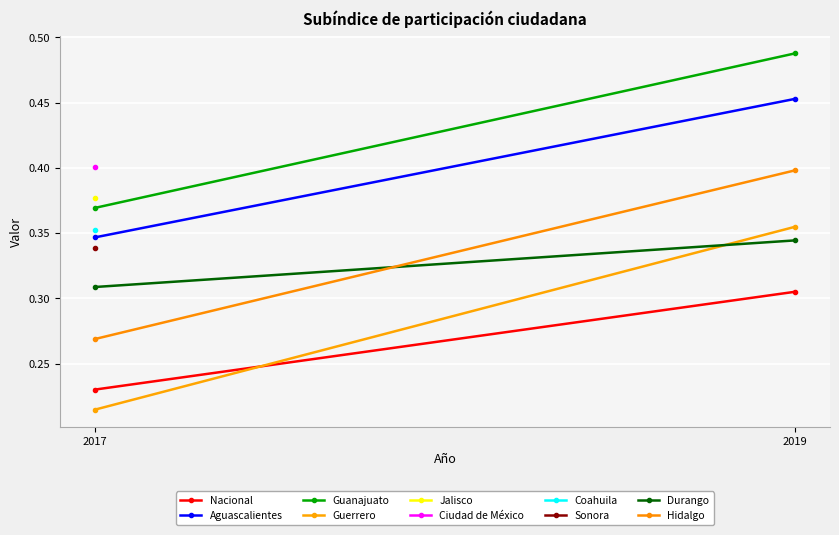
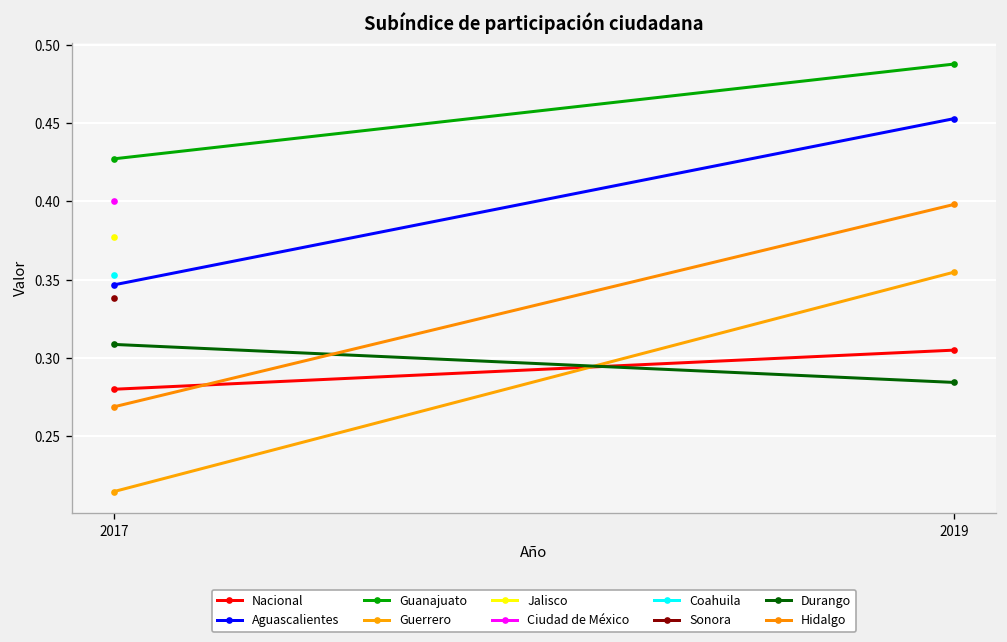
  {
    "Nacional": {
-     "2017": 0.23,
+     "2017": 0.28,
      "2019": 0.305
    },
    "Aguascalientes": {
      "2017": 0.347,
      "2019": 0.453
    },
    "Guanajuato": {
-     "2017": 0.369,
+     "2017": 0.427,
      "2019": 0.488
    },
    "Jalisco": {
      "2017": 0.377
    },
    "Ciudad de México": {
      "2017": 0.400
    },
    "Coahuila": {
      "2017": 0.353
    },
    "Sonora": {
      "2017": 0.338
    },
    "Durango": {
      "2017": 0.309,
-     "2019": 0.344
+     "2019": 0.284
    }
  }
